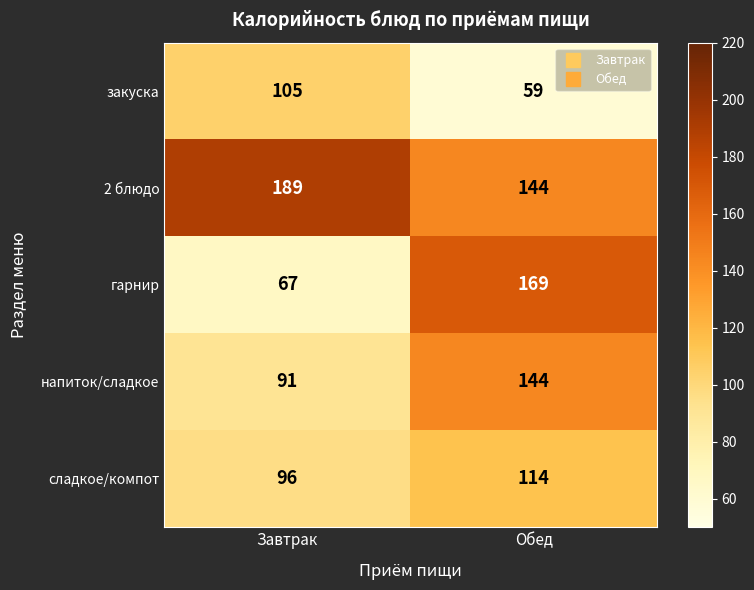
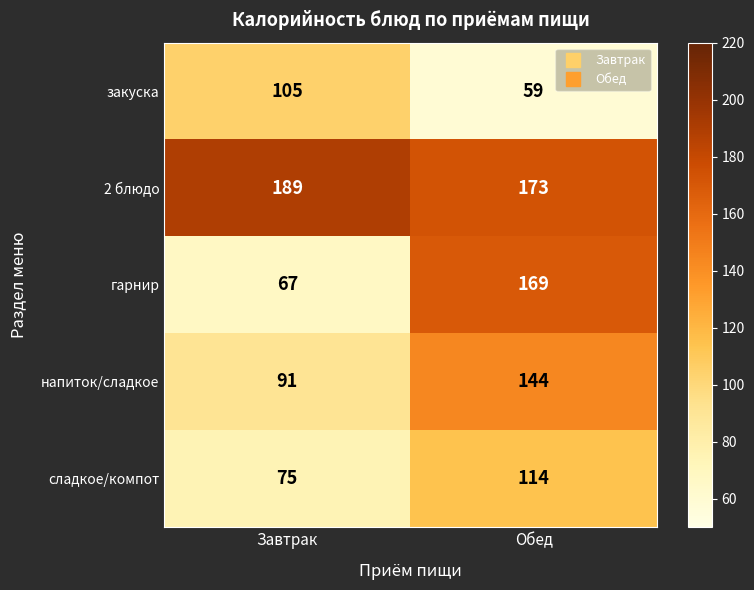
  {
    "закуска": {
      "Завтрак": 105,
      "Обед": 59
    },
    "2 блюдо": {
      "Завтрак": 189,
-     "Обед": 144
+     "Обед": 173
    },
    "гарнир": {
      "Завтрак": 67,
      "Обед": 169
    },
    "напиток/сладкое": {
      "Завтрак": 91,
      "Обед": 144
    },
    "сладкое/компот": {
-     "Завтрак": 96,
+     "Завтрак": 75,
      "Обед": 114
    }
  }
